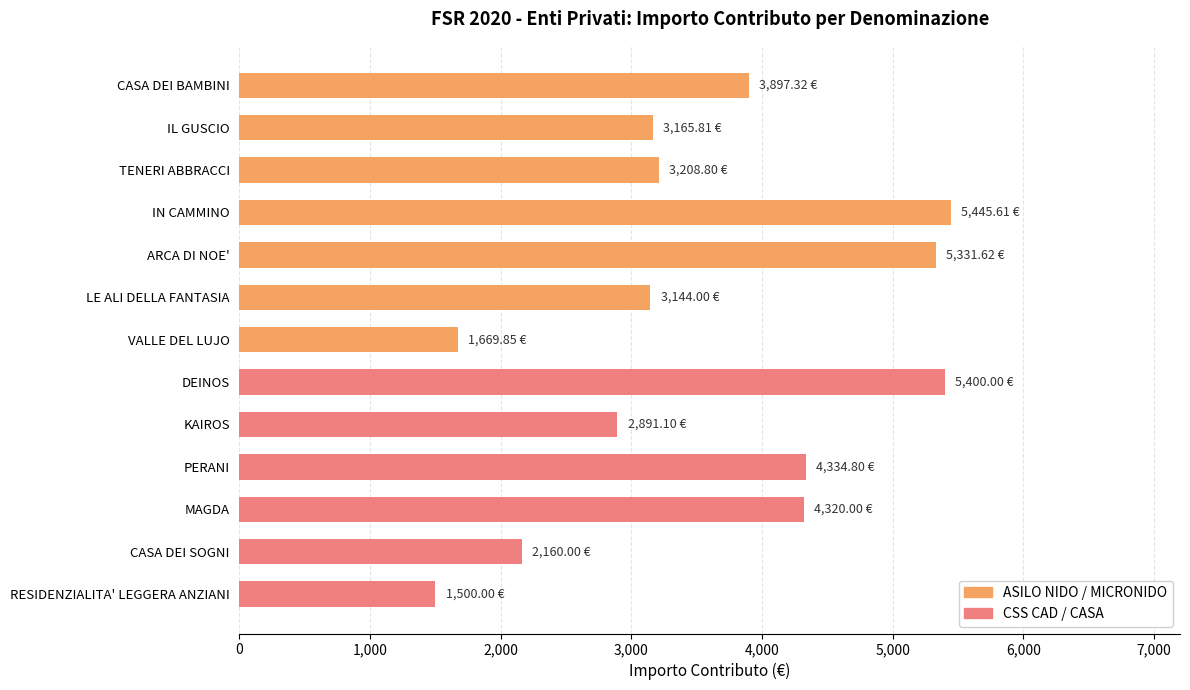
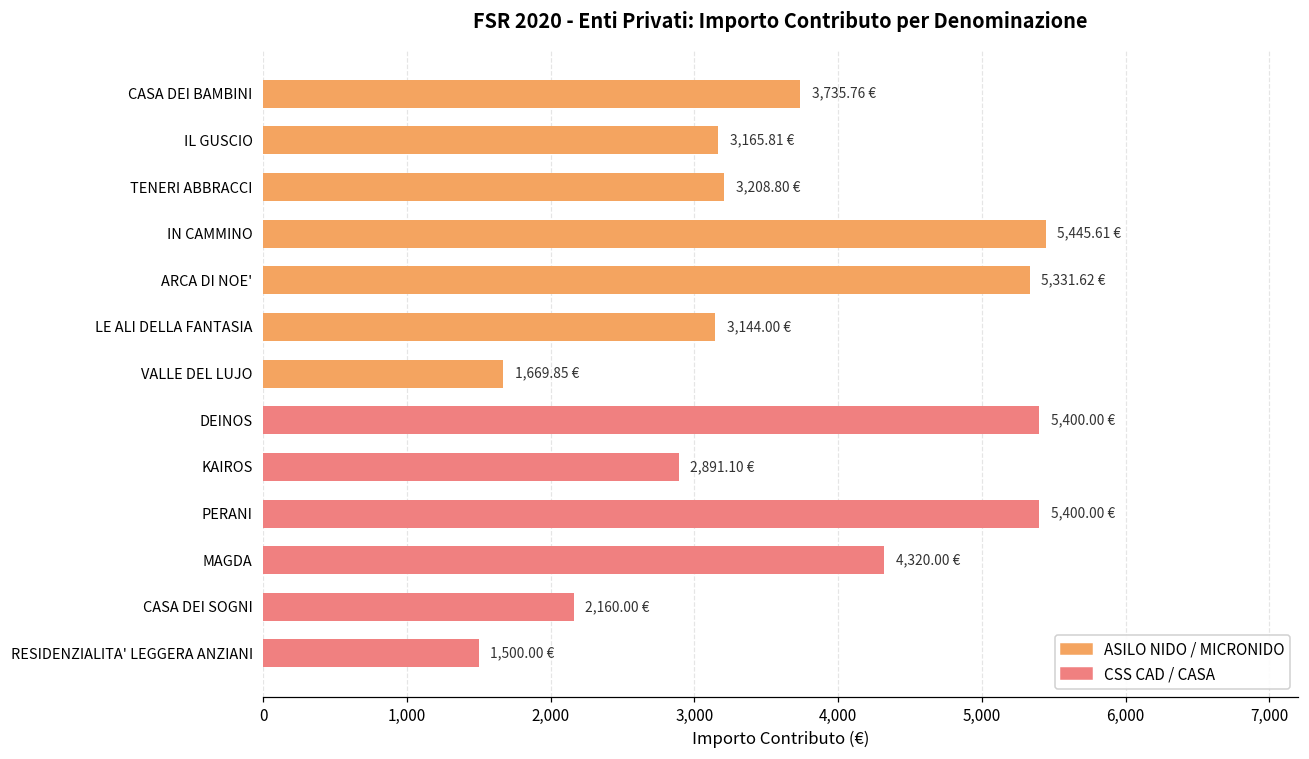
  {
-   "CASA DEI BAMBINI": "3,897.32",
+   "CASA DEI BAMBINI": "3,735.76",
    "IL GUSCIO": "3,165.81",
    "TENERI ABBRACCI": "3,208.80",
    "IN CAMMINO": "5,445.61",
    "ARCA DI NOE'": "5,331.62",
    "LE ALI DELLA FANTASIA": "3,144.00",
    "VALLE DEL LUJO": "1,669.85",
    "DEINOS": "5,400.00",
    "KAIROS": "2,891.10",
-   "PERANI": "4,334.80",
+   "PERANI": "5,400.00",
    "MAGDA": "4,320.00",
    "CASA DEI SOGNI": "2,160.00",
    "RESIDENZIALITA' LEGGERA ANZIANI": "1,500.00"
  }
